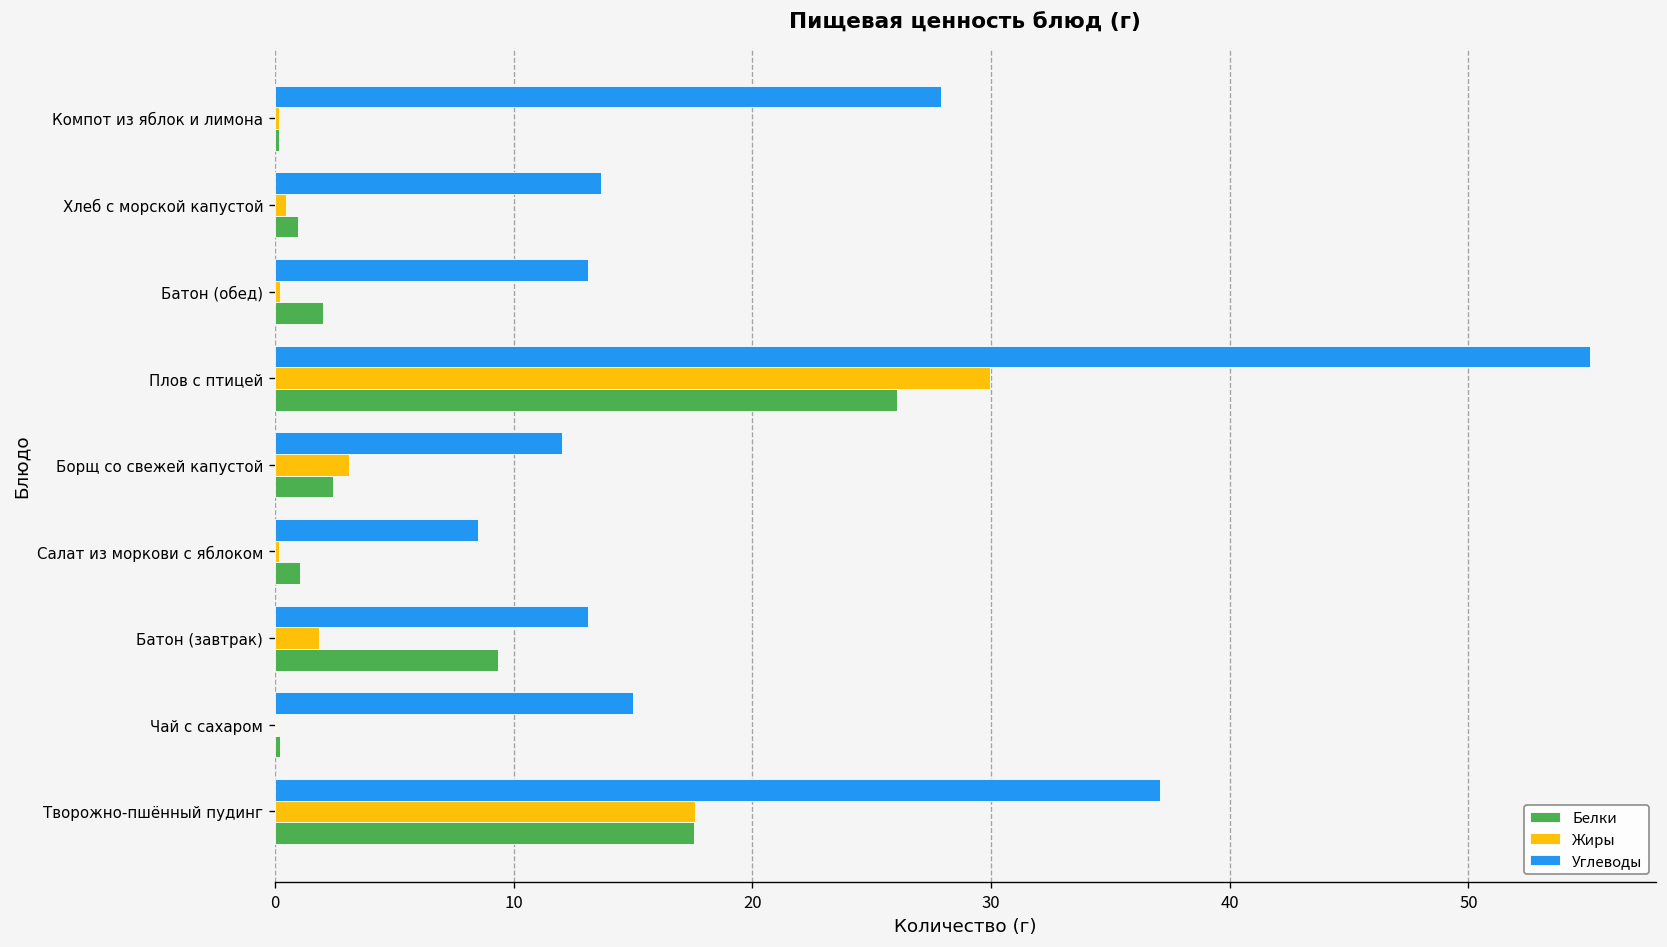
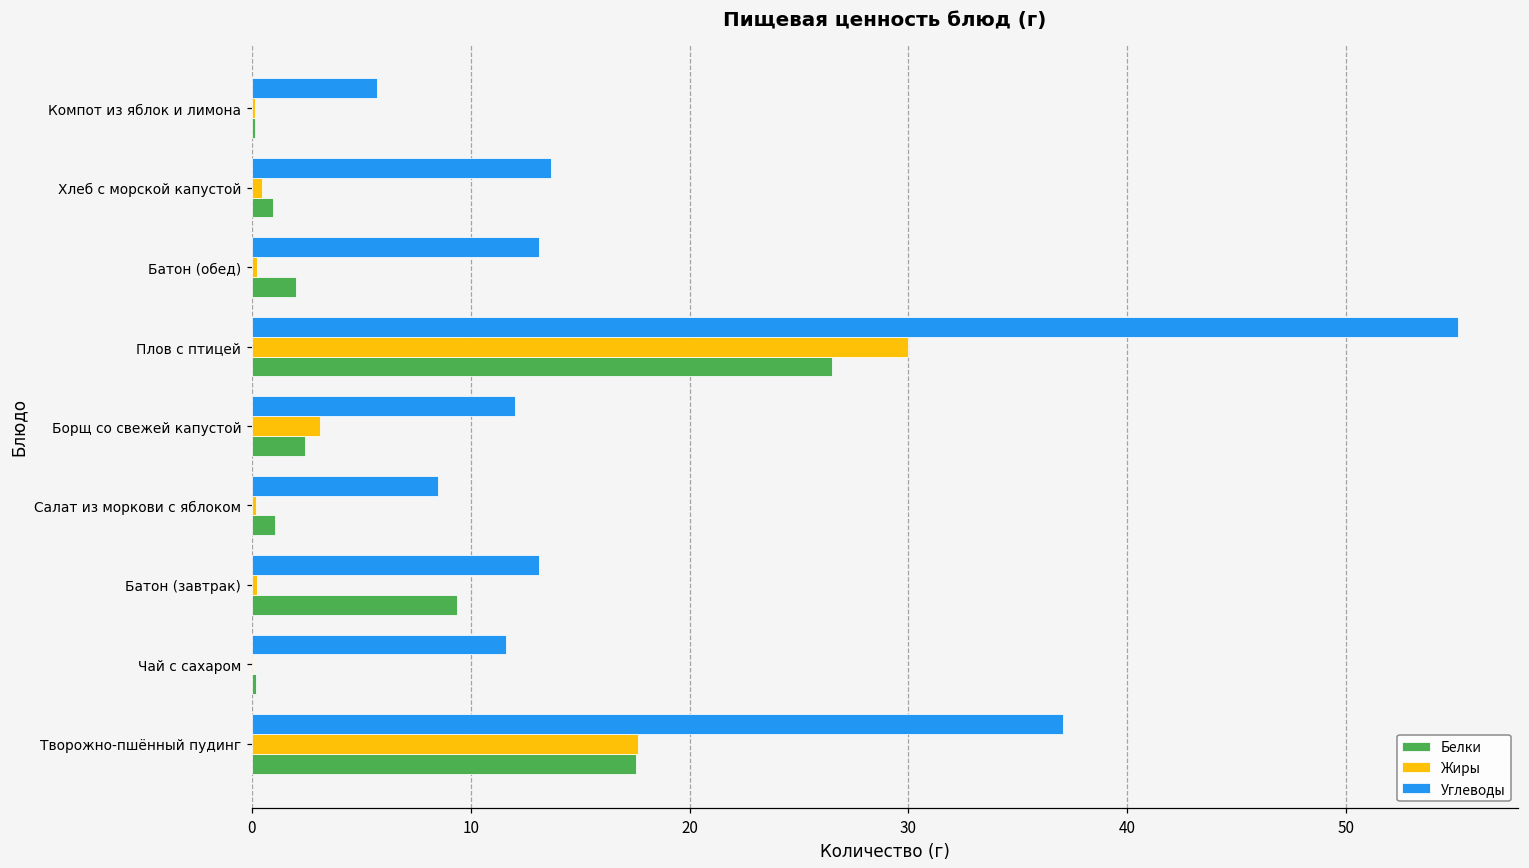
  {
    "Белки": {
      "Компот из яблок и лимона": 0.2,
      "Хлеб с морской капустой": 1.0,
      "Батон (обед)": 2.0,
-     "Плов с птицей": 26.1,
+     "Плов с птицей": 26.5,
      "Борщ со свежей капустой": 2.4,
      "Салат из моркови с яблоком": 1.1,
      "Батон (завтрак)": 9.4,
      "Чай с сахаром": 0.2,
      "Творожно-пшённый пудинг": 17.6
    },
    "Жиры": {
      "Компот из яблок и лимона": 0.2,
      "Хлеб с морской капустой": 0.5,
      "Батон (обед)": 0.2,
      "Плов с птицей": 30.0,
      "Борщ со свежей капустой": 3.1,
      "Салат из моркови с яблоком": 0.2,
-     "Батон (завтрак)": 1.8,
+     "Батон (завтрак)": 0.2,
      "Творожно-пшённый пудинг": 17.6
    },
    "Углеводы": {
-     "Компот из яблок и лимона": 27.9,
+     "Компот из яблок и лимона": 5.7,
      "Хлеб с морской капустой": 13.7,
      "Батон (обед)": 13.1,
      "Плов с птицей": 55.1,
      "Борщ со свежей капустой": 12.0,
      "Салат из моркови с яблоком": 8.5,
      "Батон (завтрак)": 13.1,
-     "Чай с сахаром": 15.0,
+     "Чай с сахаром": 11.6,
      "Творожно-пшённый пудинг": 37.1
    }
  }
